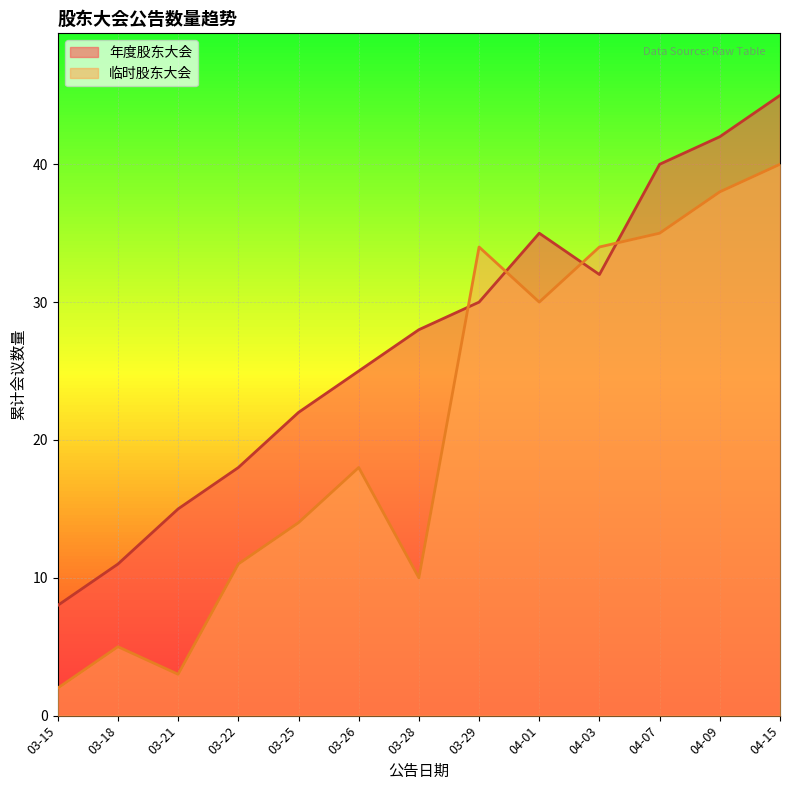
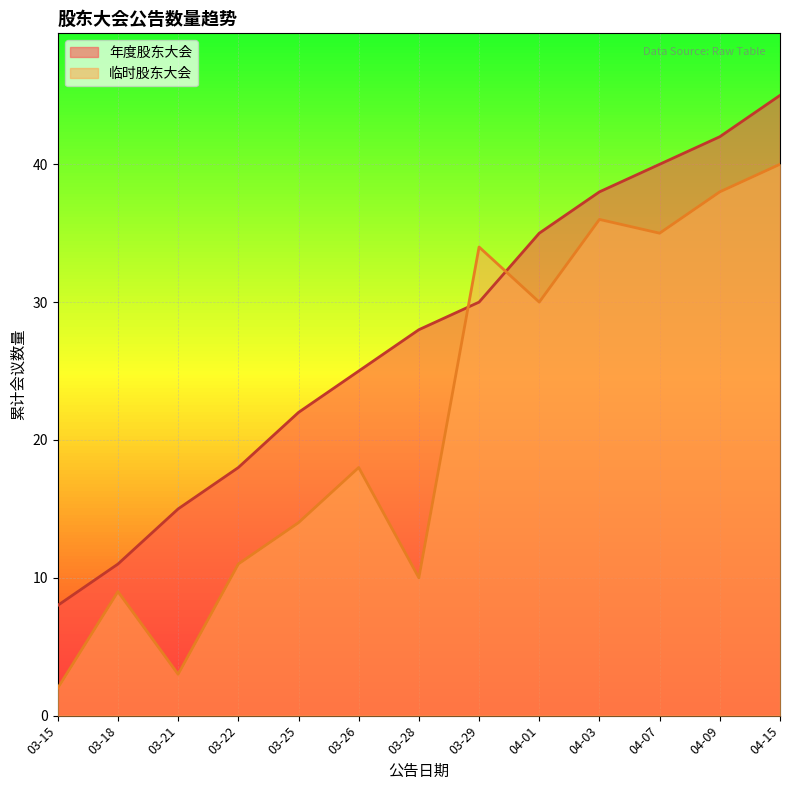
  {
    "年度股东大会": {
      "03-15": 8,
      "03-18": 11,
      "03-21": 15,
      "03-22": 18,
      "03-25": 22,
      "03-26": 25,
      "03-28": 28,
      "03-29": 30,
      "04-01": 35,
-     "04-03": 32,
+     "04-03": 38,
      "04-07": 40,
      "04-09": 42,
      "04-15": 45
    },
    "临时股东大会": {
      "03-15": 2,
-     "03-18": 5,
+     "03-18": 9,
      "03-21": 3,
      "03-22": 11,
      "03-25": 14,
      "03-26": 18,
      "03-28": 10,
      "03-29": 34,
      "04-01": 30,
-     "04-03": 34,
+     "04-03": 36,
      "04-07": 35,
      "04-09": 38,
      "04-15": 40
    }
  }
